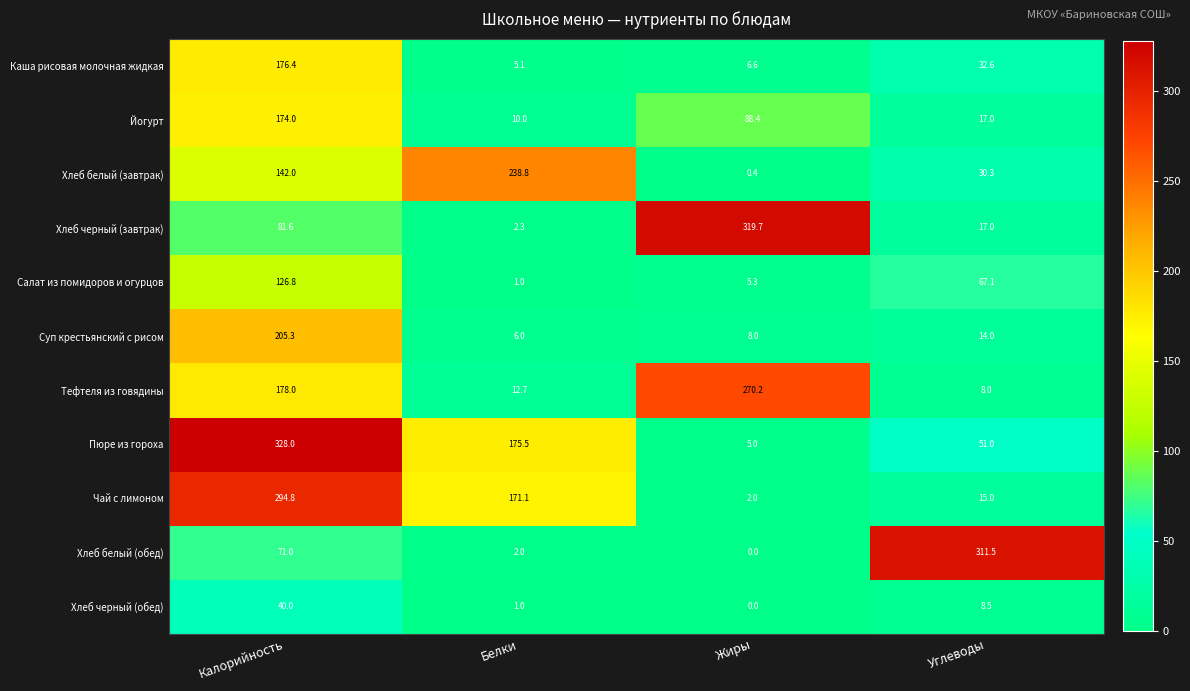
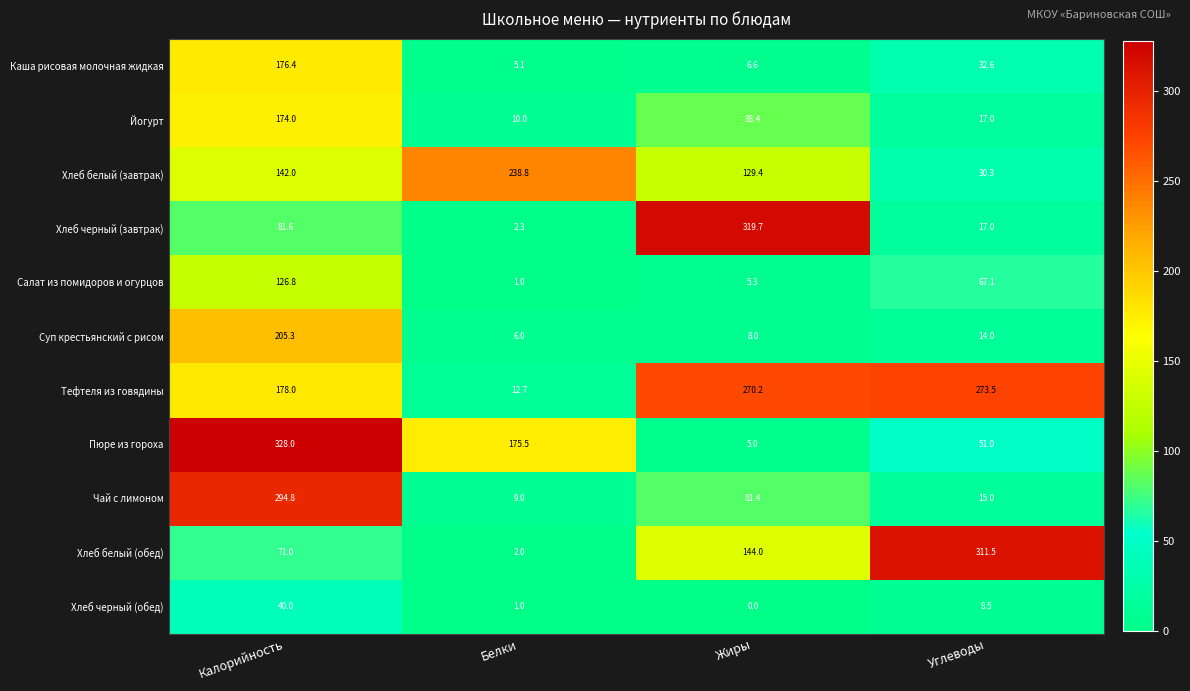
  {
    "Каша рисовая молочная жидкая": {
      "Калорийность": 176.4,
      "Белки": 5.1,
      "Жиры": 6.6,
      "Углеводы": 32.6
    },
    "Йогурт": {
      "Калорийность": 174.0,
      "Белки": 10.0,
      "Жиры": 88.4,
      "Углеводы": 17.0
    },
    "Хлеб белый (завтрак)": {
      "Калорийность": 142.0,
      "Белки": 238.8,
-     "Жиры": 0.4,
+     "Жиры": 129.4,
      "Углеводы": 30.3
    },
    "Хлеб черный (завтрак)": {
      "Калорийность": 81.6,
      "Белки": 2.3,
      "Жиры": 319.7,
      "Углеводы": 17.0
    },
    "Салат из помидоров и огурцов": {
      "Калорийность": 126.8,
      "Белки": 1.0,
      "Жиры": 5.3,
      "Углеводы": 67.1
    },
    "Суп крестьянский с рисом": {
      "Калорийность": 205.3,
      "Белки": 6.0,
      "Жиры": 8.0,
      "Углеводы": 14.0
    },
    "Тефтеля из говядины": {
      "Калорийность": 178.0,
      "Белки": 12.7,
      "Жиры": 270.2,
-     "Углеводы": 8.0
+     "Углеводы": 273.5
    },
    "Пюре из гороха": {
      "Калорийность": 328.0,
      "Белки": 175.5,
      "Жиры": 5.0,
      "Углеводы": 51.0
    },
    "Чай с лимоном": {
      "Калорийность": 294.8,
-     "Белки": 171.1,
-     "Жиры": 2.0,
+     "Белки": 9.0,
+     "Жиры": 81.4,
      "Углеводы": 15.0
    },
    "Хлеб белый (обед)": {
      "Калорийность": 71.0,
      "Белки": 2.0,
-     "Жиры": 0.0,
+     "Жиры": 144.0,
      "Углеводы": 311.5
    },
    "Хлеб черный (обед)": {
      "Калорийность": 40.0,
      "Белки": 1.0,
      "Жиры": 0.0,
      "Углеводы": 8.5
    }
  }
